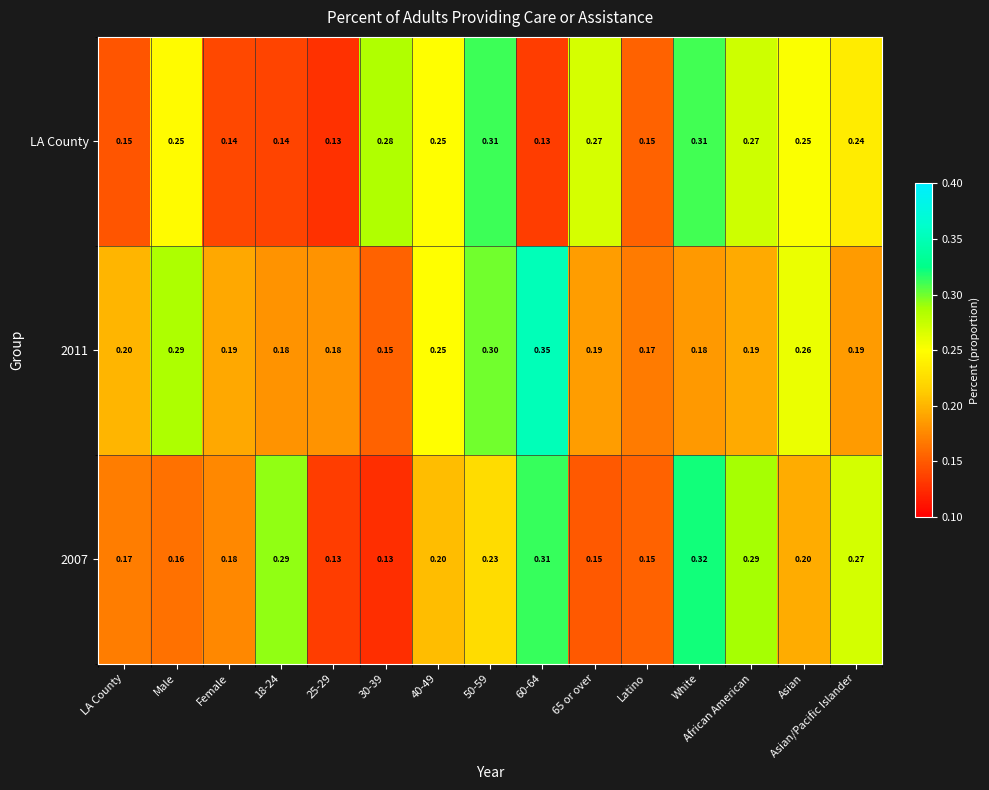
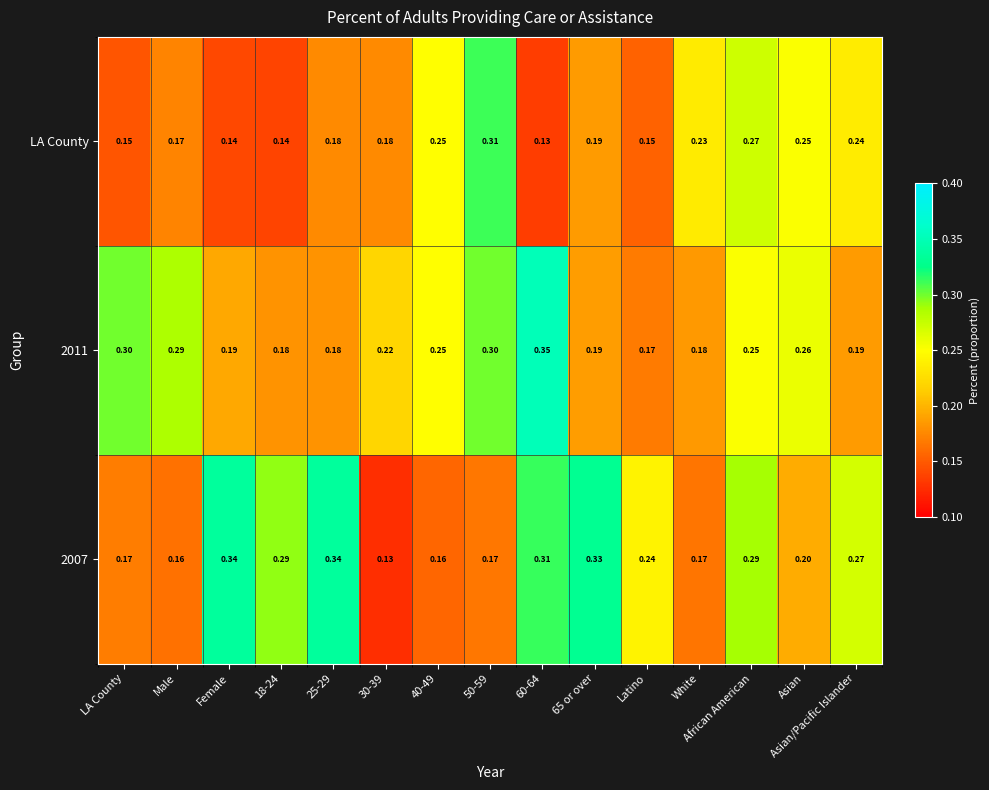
  {
    "LA County": {
      "LA County": 0.15,
-     "Male": 0.25,
+     "Male": 0.17,
      "Female": 0.14,
      "18-24": 0.14,
-     "25-29": 0.13,
-     "30-39": 0.28,
+     "25-29": 0.18,
+     "30-39": 0.18,
      "40-49": 0.25,
      "50-59": 0.31,
      "60-64": 0.13,
-     "65 or over": 0.27,
+     "65 or over": 0.19,
      "Latino": 0.15,
-     "White": 0.31,
+     "White": 0.23,
      "African American": 0.27,
      "Asian": 0.25,
      "Asian/Pacific Islander": 0.24
    },
    "2011": {
-     "LA County": 0.20,
+     "LA County": 0.30,
      "Male": 0.29,
      "Female": 0.19,
      "18-24": 0.18,
      "25-29": 0.18,
-     "30-39": 0.15,
+     "30-39": 0.22,
      "40-49": 0.25,
      "50-59": 0.30,
      "60-64": 0.35,
      "65 or over": 0.19,
      "Latino": 0.17,
      "White": 0.18,
-     "African American": 0.19,
+     "African American": 0.25,
      "Asian": 0.26,
      "Asian/Pacific Islander": 0.19
    },
    "2007": {
      "LA County": 0.17,
      "Male": 0.16,
-     "Female": 0.18,
+     "Female": 0.34,
      "18-24": 0.29,
-     "25-29": 0.13,
+     "25-29": 0.34,
      "30-39": 0.13,
-     "40-49": 0.20,
-     "50-59": 0.23,
+     "40-49": 0.16,
+     "50-59": 0.17,
      "60-64": 0.31,
-     "65 or over": 0.15,
-     "Latino": 0.15,
-     "White": 0.32,
+     "65 or over": 0.33,
+     "Latino": 0.24,
+     "White": 0.17,
      "African American": 0.29,
      "Asian": 0.20,
      "Asian/Pacific Islander": 0.27
    }
  }
